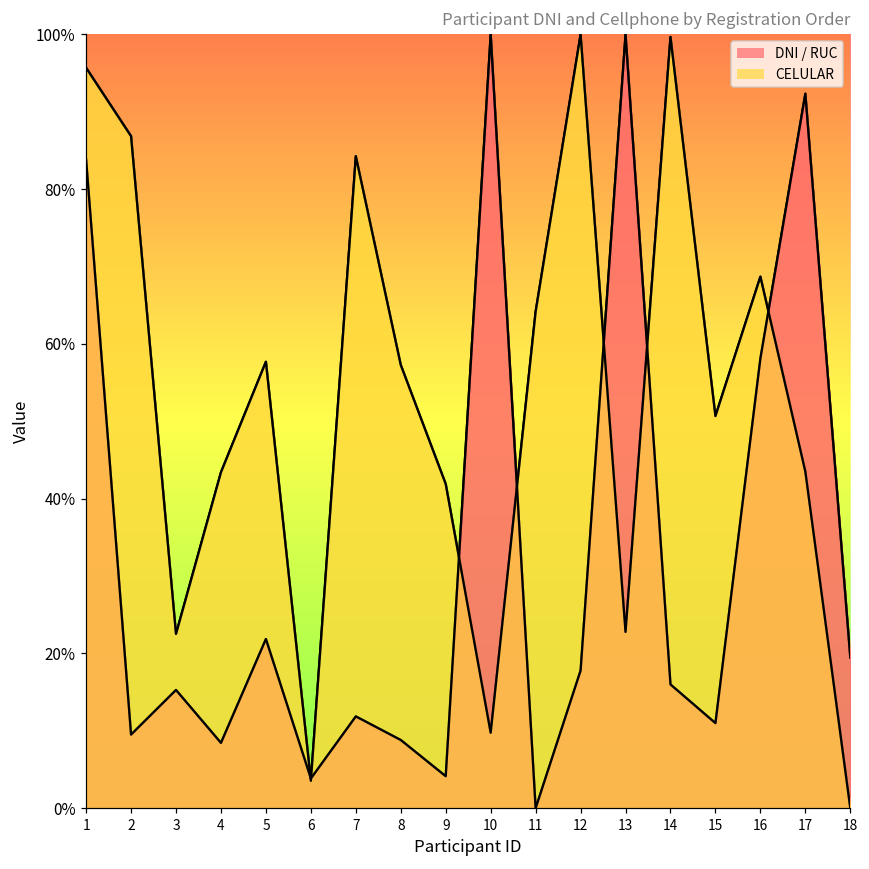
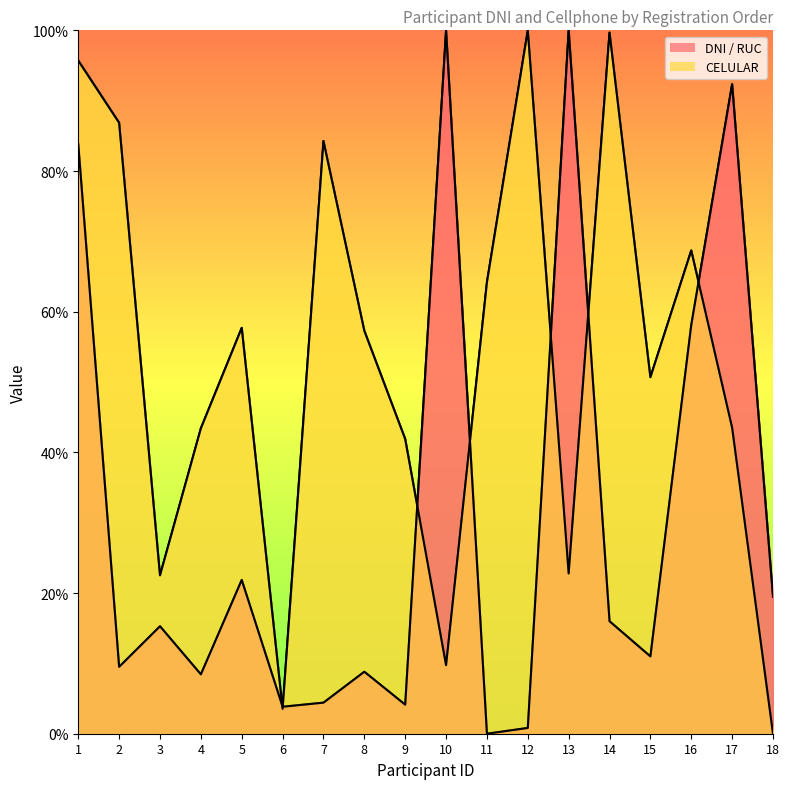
  {
    "DNI / RUC": {
      "1": "84%",
      "2": "10%",
      "3": "15%",
      "4": "8%",
      "5": "22%",
-     "7": "12%",
+     "7": "4%",
      "8": "9%",
      "9": "4%",
      "10": "100%",
      "11": "0%",
-     "12": "18%",
+     "12": "1%",
      "13": "100%",
      "14": "16%",
      "15": "11%",
      "16": "58%",
      "17": "92%",
      "18": "19%"
    },
    "CELULAR": {
      "1": "96%",
      "2": "87%",
      "3": "23%",
      "4": "43%",
      "5": "58%",
      "7": "84%",
      "8": "57%",
      "9": "42%",
      "10": "10%",
      "11": "64%",
      "12": "100%",
      "13": "23%",
      "14": "100%",
      "15": "51%",
      "16": "69%",
      "17": "44%",
      "18": "0%"
    }
  }
